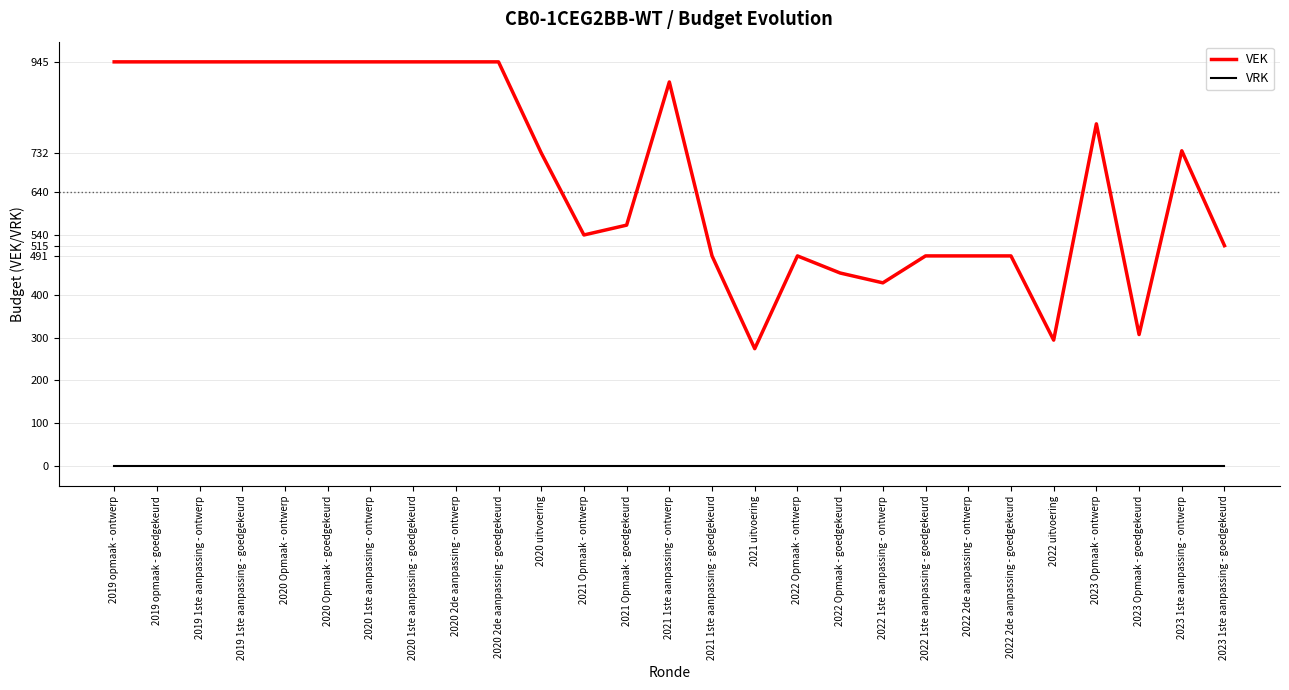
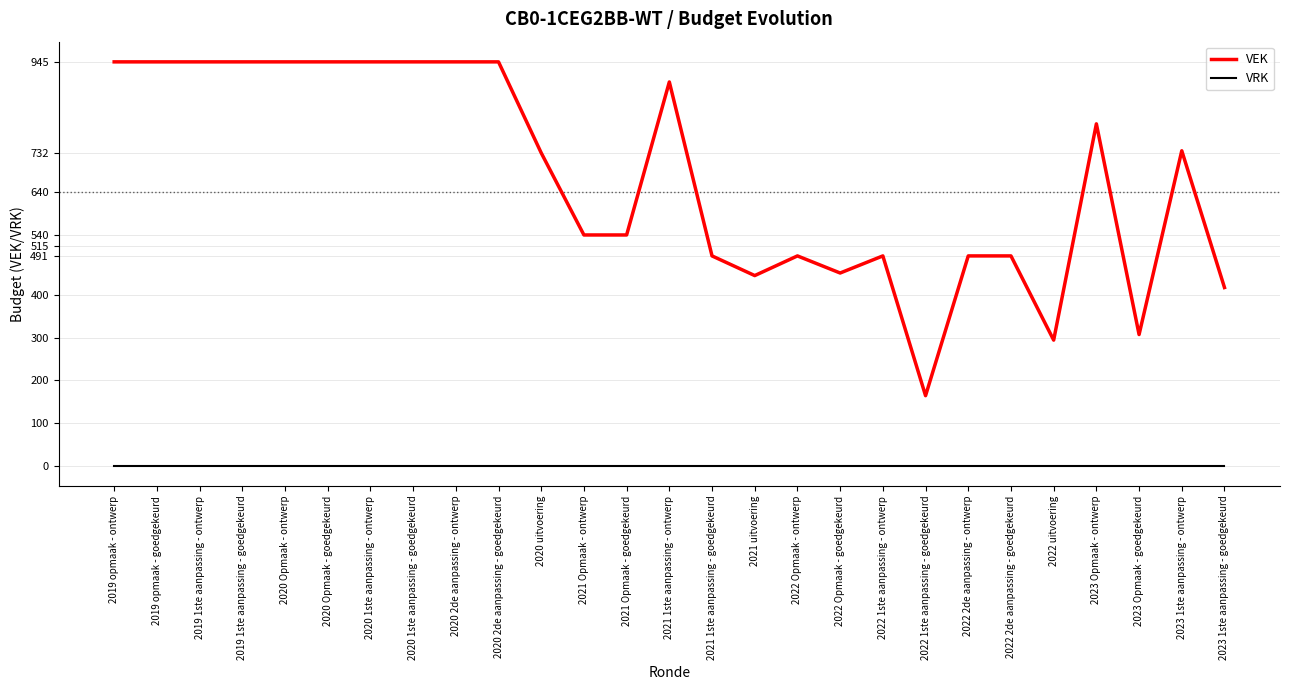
  {
    "VEK": {
-     "2021 Opmaak - goedgekeurd": 560,
-     "2021 uitvoering": 270,
-     "2022 1ste aanpassing - ontwerp": 430,
-     "2022 1ste aanpassing - goedgekeurd": 490,
-     "2023 1ste aanpassing - goedgekeurd": 520
+     "2021 Opmaak - goedgekeurd": 540,
+     "2021 uitvoering": 450,
+     "2022 1ste aanpassing - ontwerp": 490,
+     "2022 1ste aanpassing - goedgekeurd": 160,
+     "2023 1ste aanpassing - goedgekeurd": 420
    },
    "VRK": {
      "2019 opmaak - ontwerp": 0,
      "2019 opmaak - goedgekeurd": 0,
      "2019 1ste aanpassing - ontwerp": 0,
      "2019 1ste aanpassing - goedgekeurd": 0,
      "2020 Opmaak - ontwerp": 0,
      "2020 Opmaak - goedgekeurd": 0,
      "2020 1ste aanpassing - ontwerp": 0,
      "2020 1ste aanpassing - goedgekeurd": 0,
      "2020 2de aanpassing - ontwerp": 0,
      "2020 2de aanpassing - goedgekeurd": 0,
      "2020 uitvoering": 0,
      "2021 Opmaak - ontwerp": 0,
      "2021 Opmaak - goedgekeurd": 0,
      "2021 1ste aanpassing - ontwerp": 0,
      "2021 1ste aanpassing - goedgekeurd": 0,
      "2021 uitvoering": 0,
      "2022 Opmaak - ontwerp": 0,
      "2022 Opmaak - goedgekeurd": 0,
      "2022 1ste aanpassing - ontwerp": 0,
      "2022 1ste aanpassing - goedgekeurd": 0,
      "2022 2de aanpassing - ontwerp": 0,
      "2022 2de aanpassing - goedgekeurd": 0,
      "2022 uitvoering": 0,
      "2023 Opmaak - ontwerp": 0,
      "2023 Opmaak - goedgekeurd": 0,
      "2023 1ste aanpassing - ontwerp": 0,
      "2023 1ste aanpassing - goedgekeurd": 0
    }
  }
